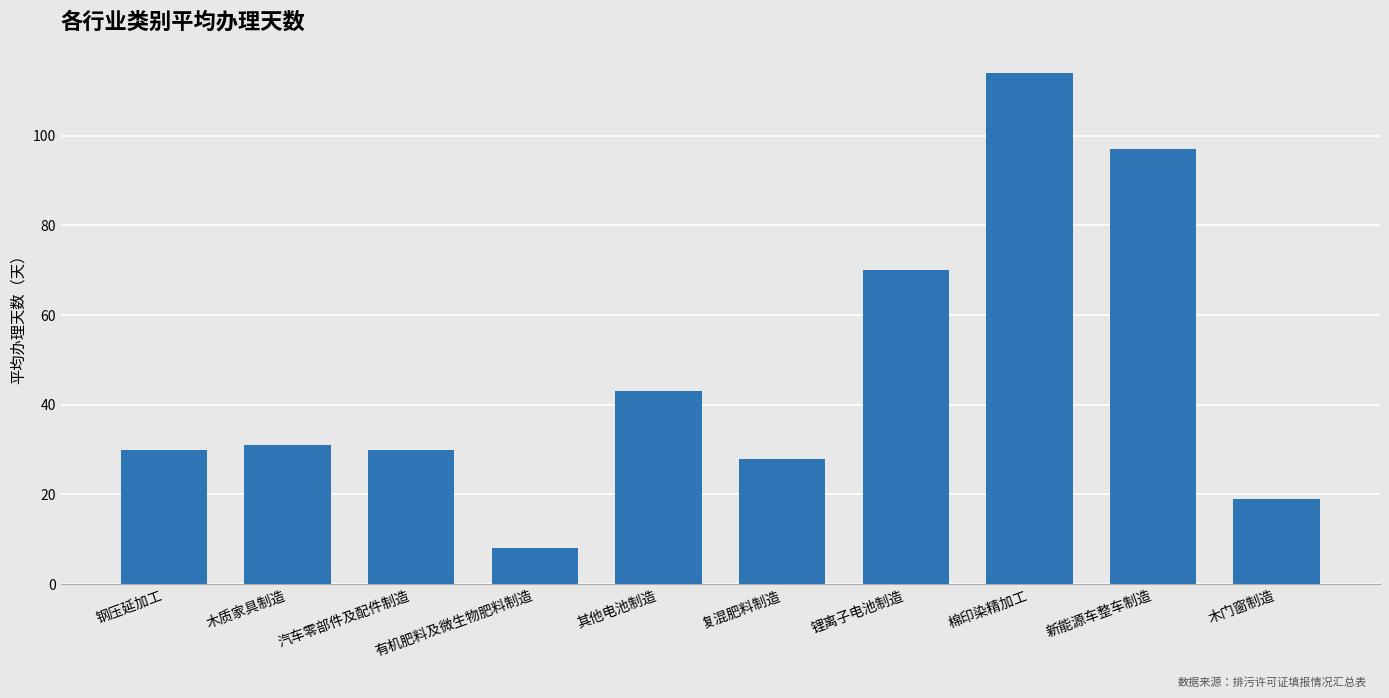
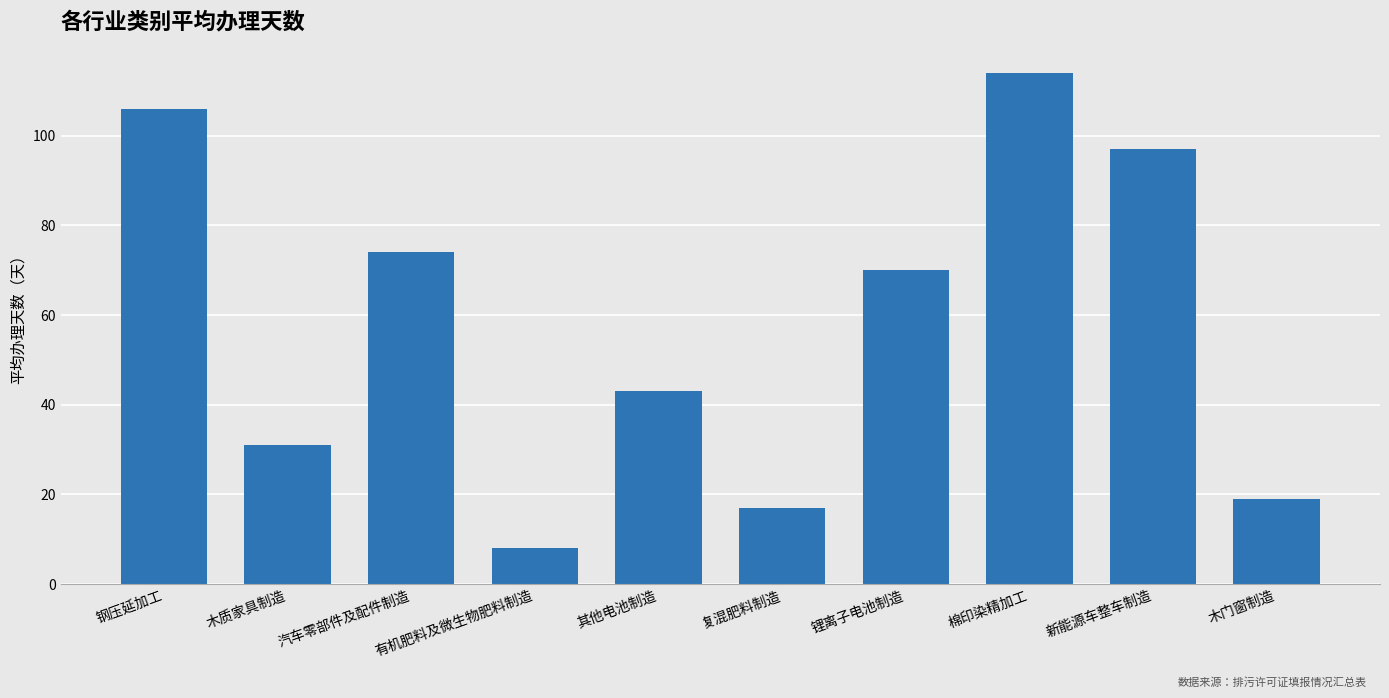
  {
-   "钢压延加工": 30,
+   "钢压延加工": 106,
    "木质家具制造": 31,
-   "汽车零部件及配件制造": 30,
+   "汽车零部件及配件制造": 74,
    "有机肥料及微生物肥料制造": 8,
    "其他电池制造": 43,
-   "复混肥料制造": 28,
+   "复混肥料制造": 17,
    "锂离子电池制造": 70,
    "棉印染精加工": 114,
    "新能源车整车制造": 97,
    "木门窗制造": 19
  }
